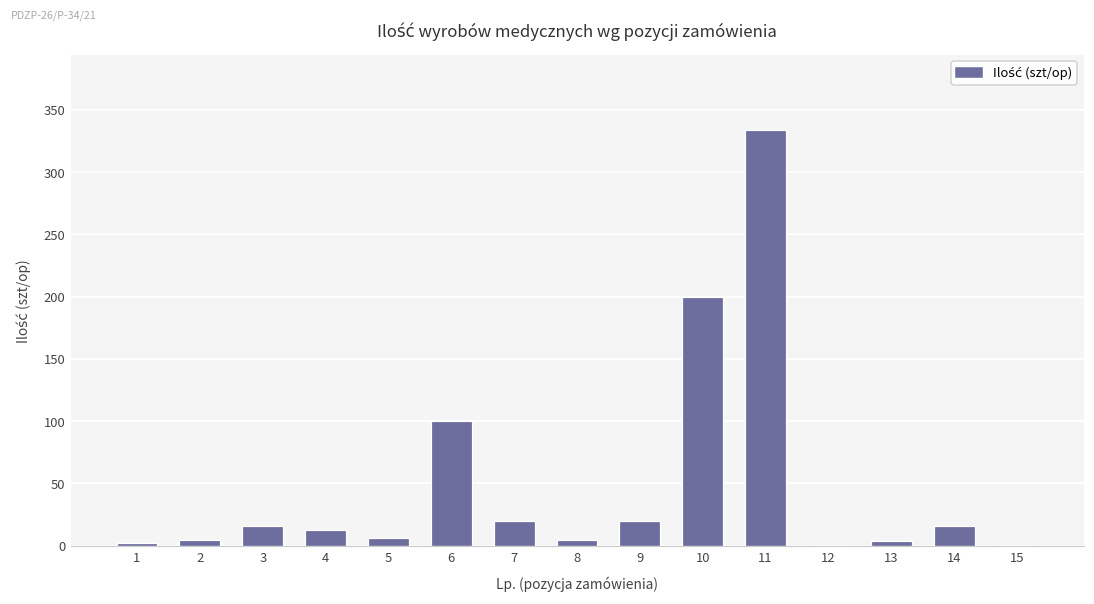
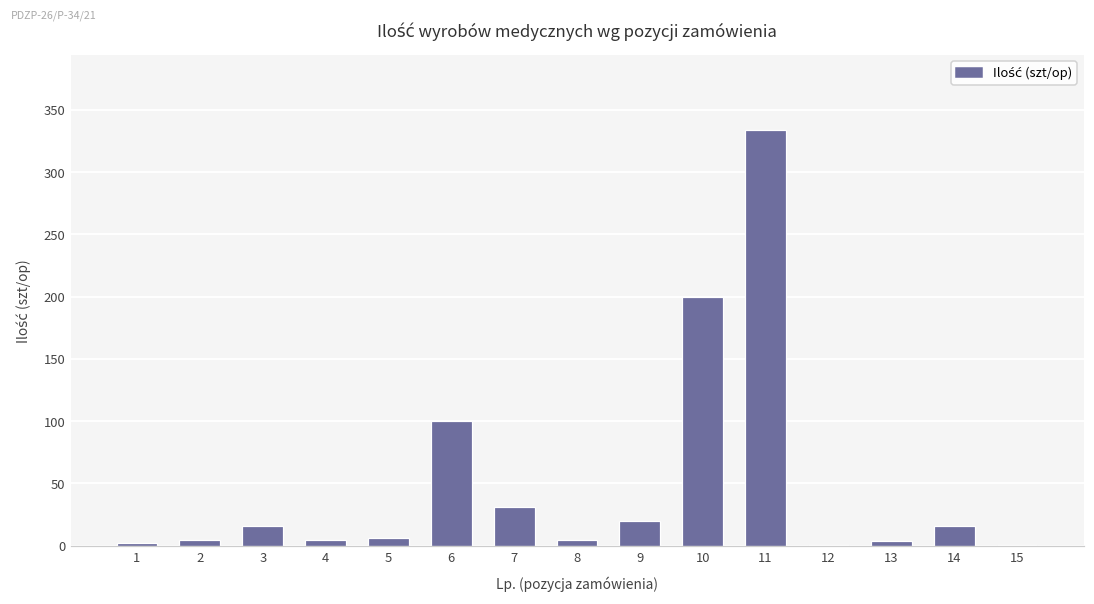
  {
    "2": 5,
    "3": 16,
-   "4": 13,
+   "4": 5,
    "5": 6,
    "6": 100,
-   "7": 20,
+   "7": 31,
    "8": 5,
    "9": 20,
    "10": 200,
    "11": 334,
    "13": 4,
    "14": 16
  }
